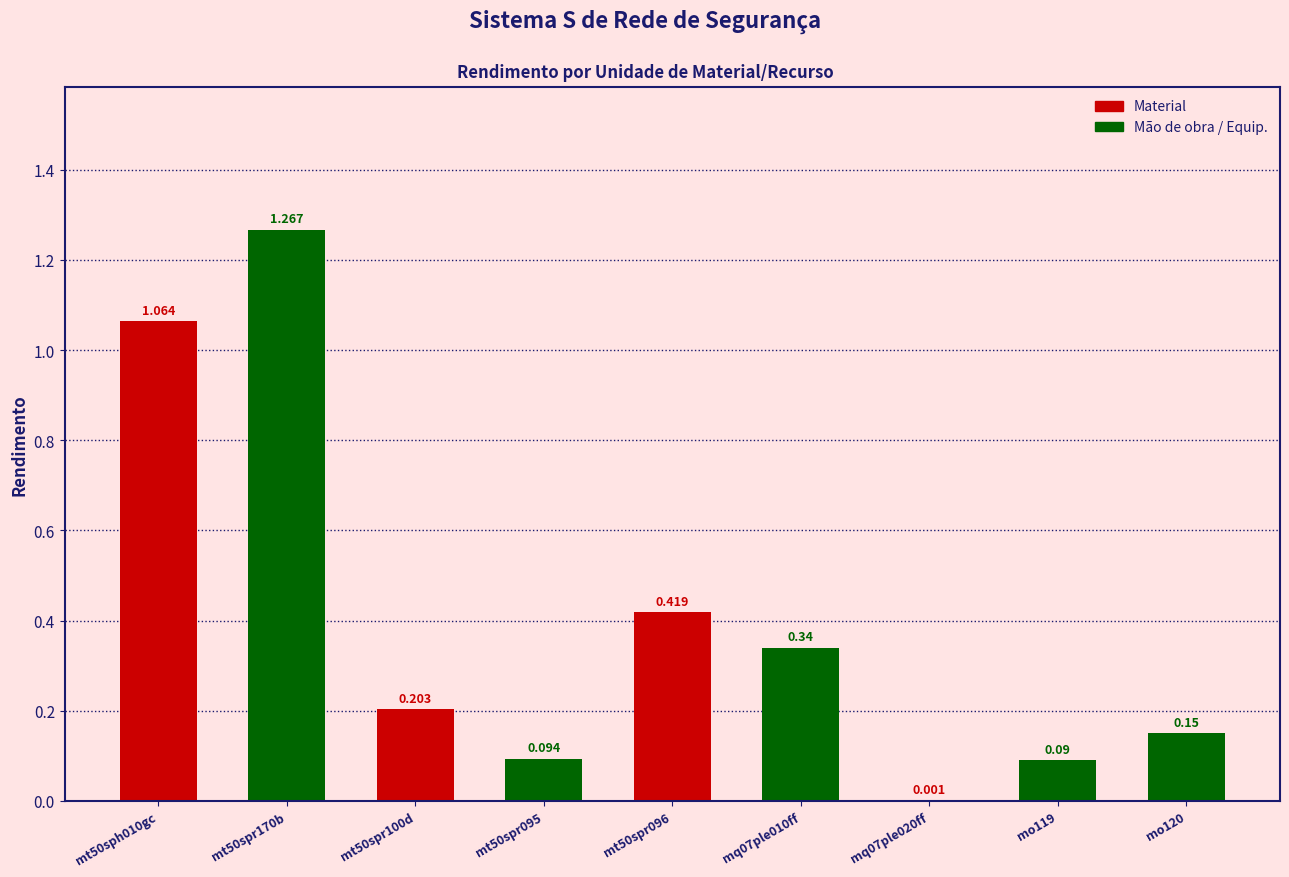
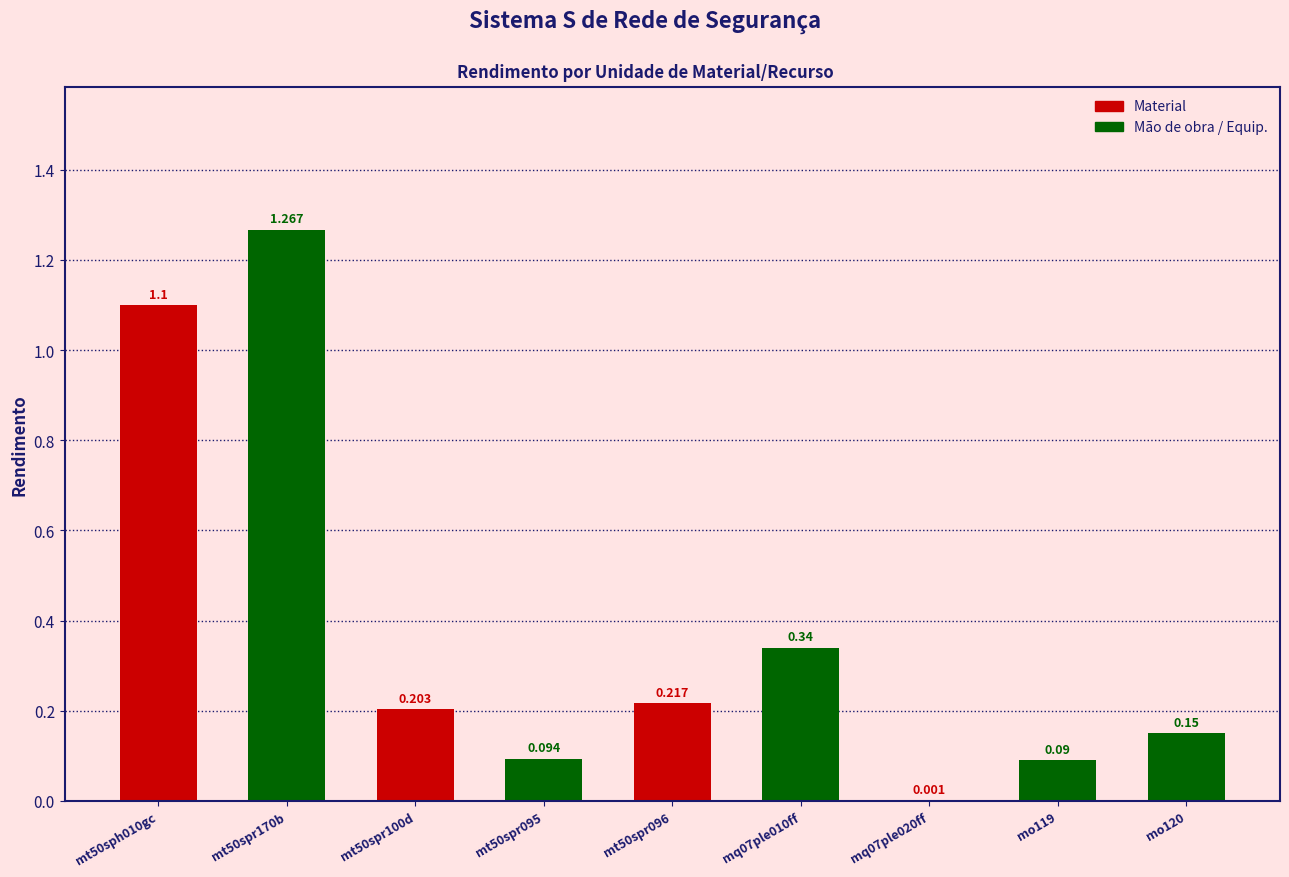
  {
-   "mt50sph010gc": 1.064,
+   "mt50sph010gc": 1.1,
    "mt50spr170b": 1.267,
    "mt50spr100d": 0.203,
    "mt50spr095": 0.094,
-   "mt50spr096": 0.419,
+   "mt50spr096": 0.217,
    "mq07ple010ff": 0.34,
    "mq07ple020ff": 0.001,
    "mo119": 0.09,
    "mo120": 0.15
  }
